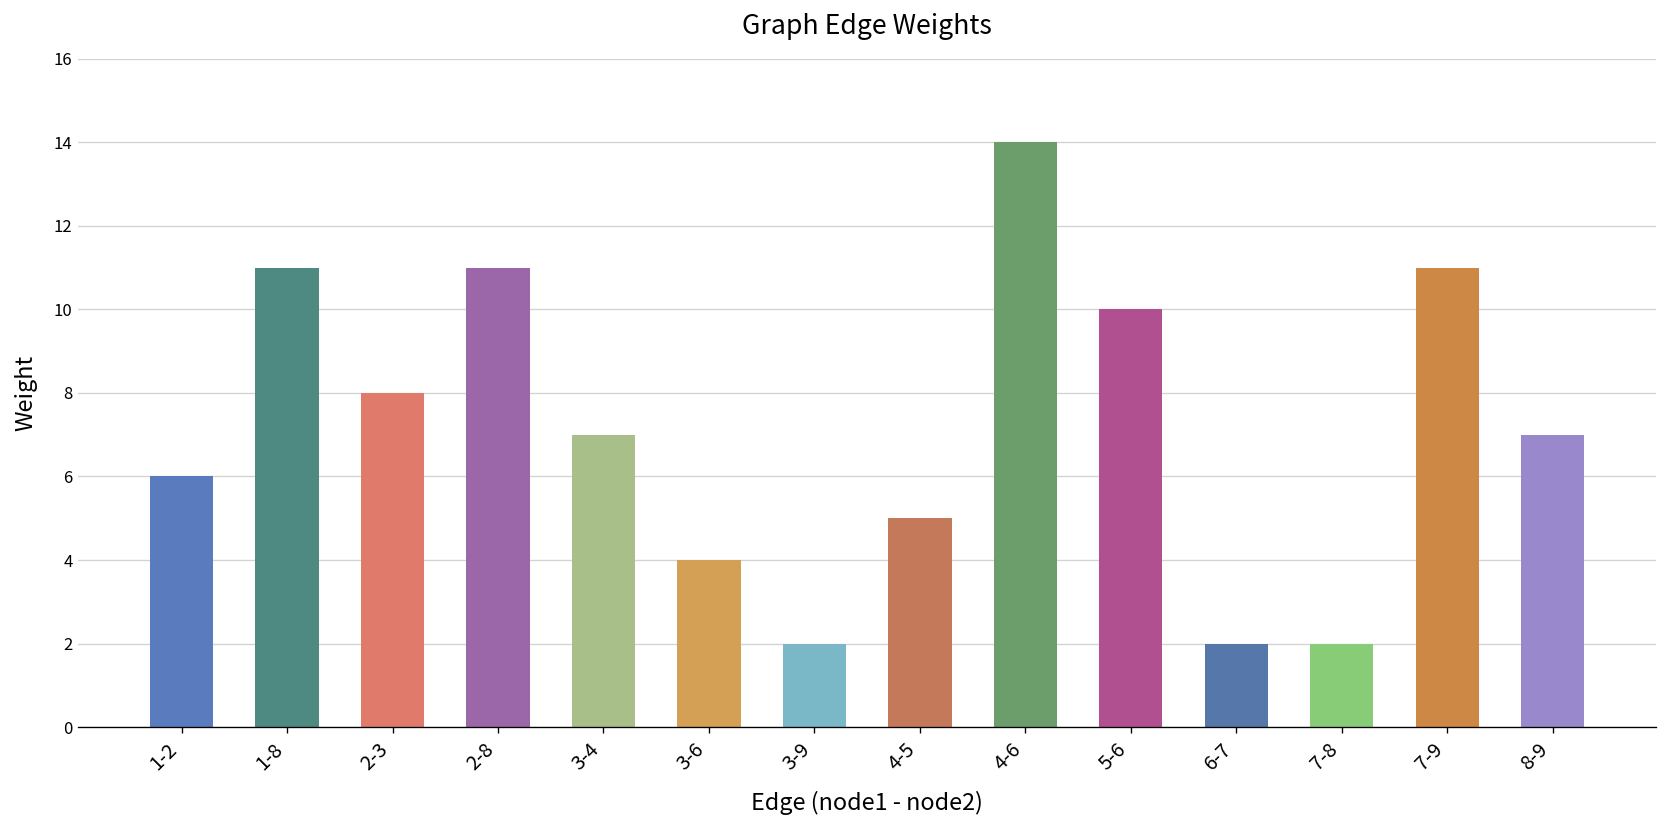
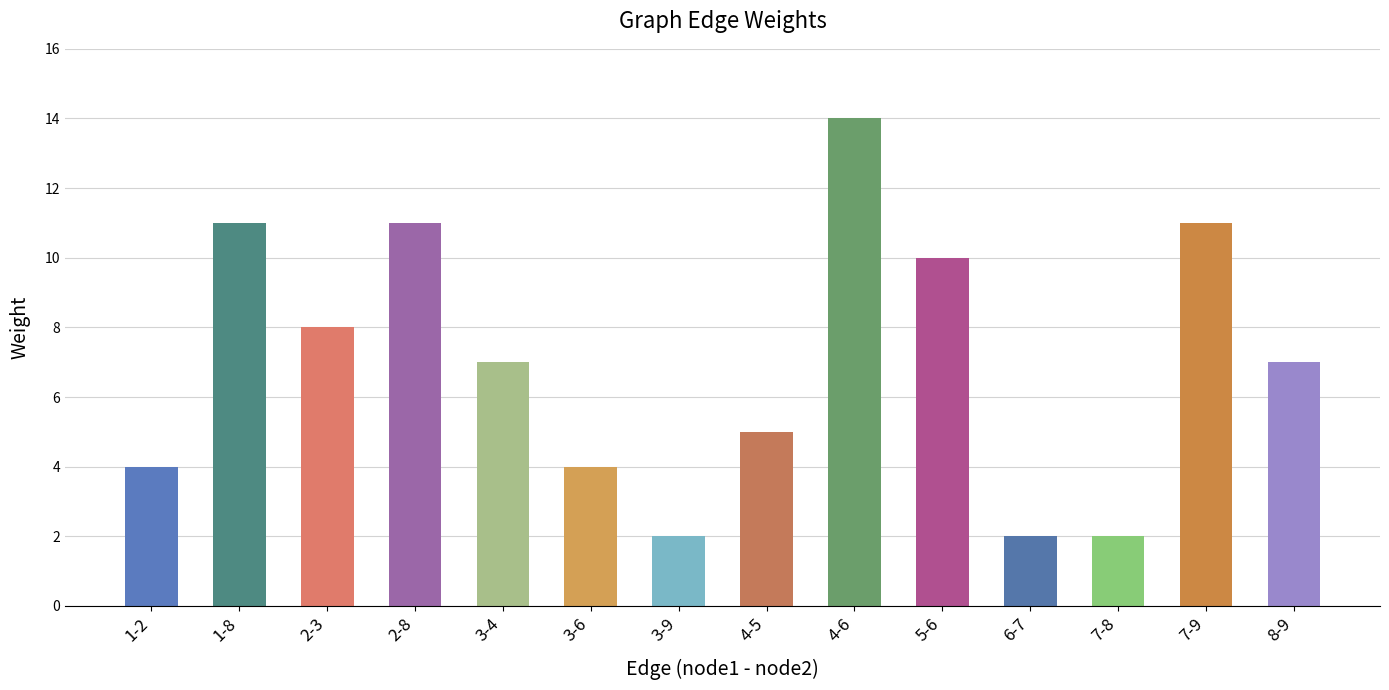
  {
-   "1-2": 6,
+   "1-2": 4,
    "1-8": 11,
    "2-3": 8,
    "2-8": 11,
    "3-4": 7,
    "3-6": 4,
    "3-9": 2,
    "4-5": 5,
    "4-6": 14,
    "5-6": 10,
    "6-7": 2,
    "7-8": 2,
    "7-9": 11,
    "8-9": 7
  }
